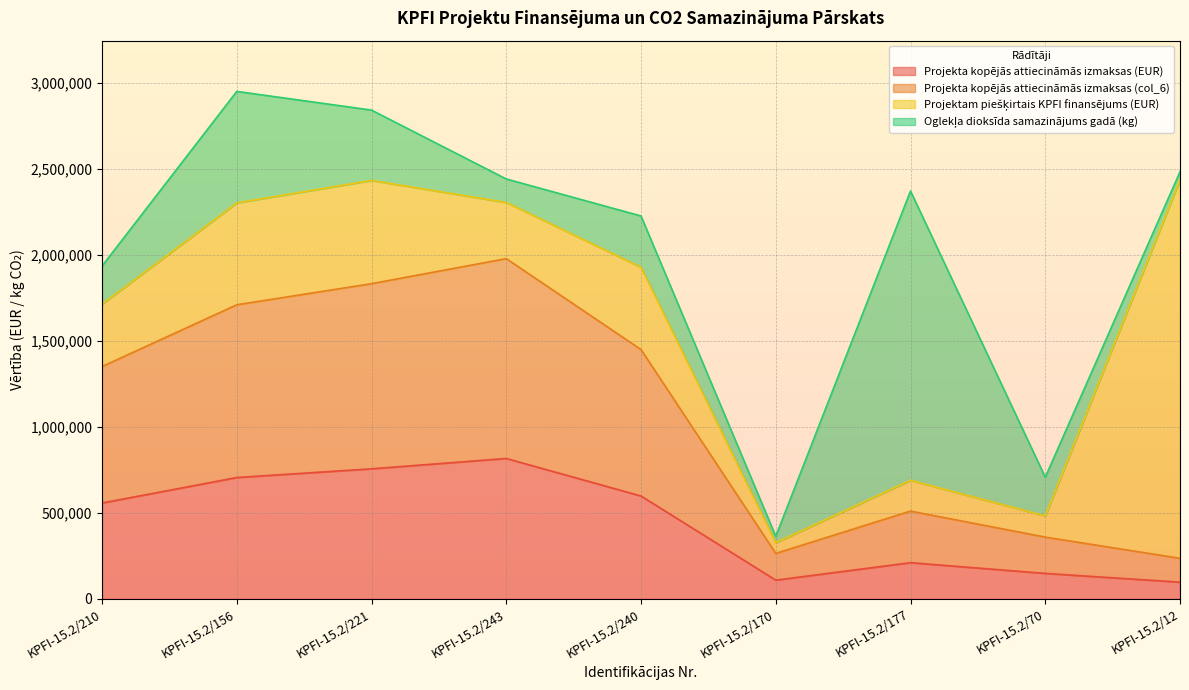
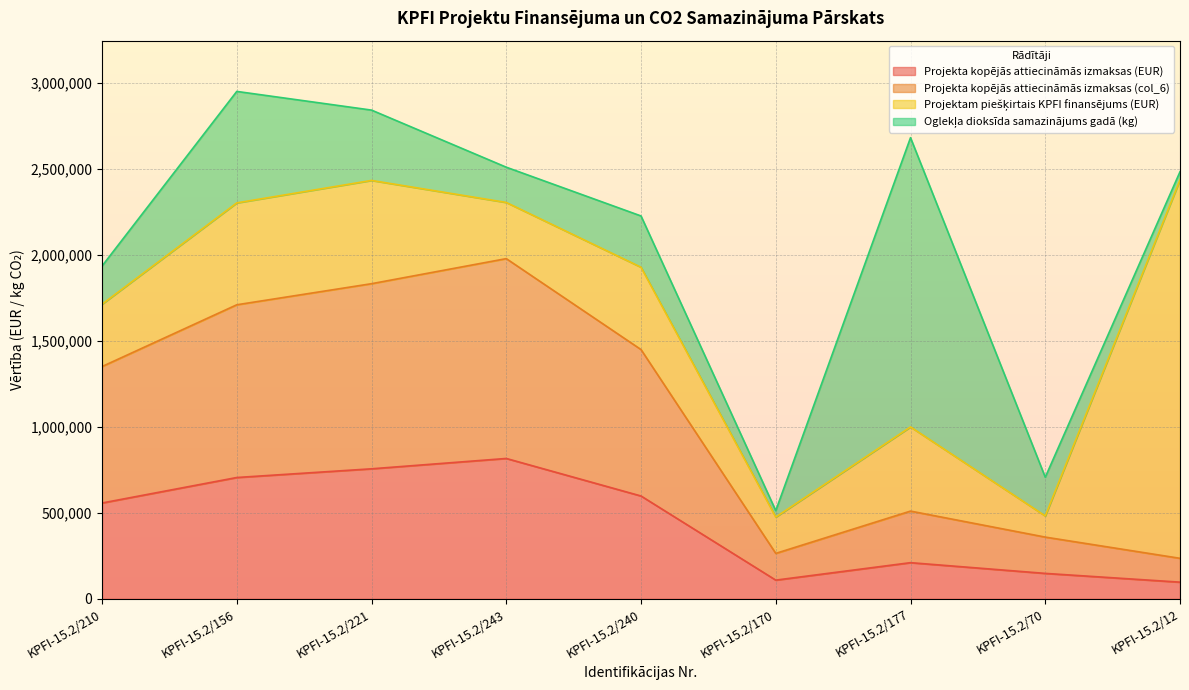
  {
    "Projektam piešķirtais KPFI finansējums (EUR)": {
      "KPFI-15.2/210": "360,000",
      "KPFI-15.2/156": "590,000",
      "KPFI-15.2/221": "600,000",
      "KPFI-15.2/243": "330,000",
      "KPFI-15.2/240": "480,000",
-     "KPFI-15.2/170": "60,000",
-     "KPFI-15.2/177": "180,000",
+     "KPFI-15.2/170": "210,000",
+     "KPFI-15.2/177": "490,000",
      "KPFI-15.2/70": "120,000",
      "KPFI-15.2/12": "2,200,000"
    },
    "Oglekļa dioksīda samazinājums gadā (kg)": {
      "KPFI-15.2/210": "220,000",
      "KPFI-15.2/156": "650,000",
      "KPFI-15.2/221": "410,000",
-     "KPFI-15.2/243": "140,000",
+     "KPFI-15.2/243": "200,000",
      "KPFI-15.2/240": "300,000",
      "KPFI-15.2/170": "40,000",
      "KPFI-15.2/177": "1,680,000",
      "KPFI-15.2/70": "220,000",
      "KPFI-15.2/12": "50,000"
    }
  }
